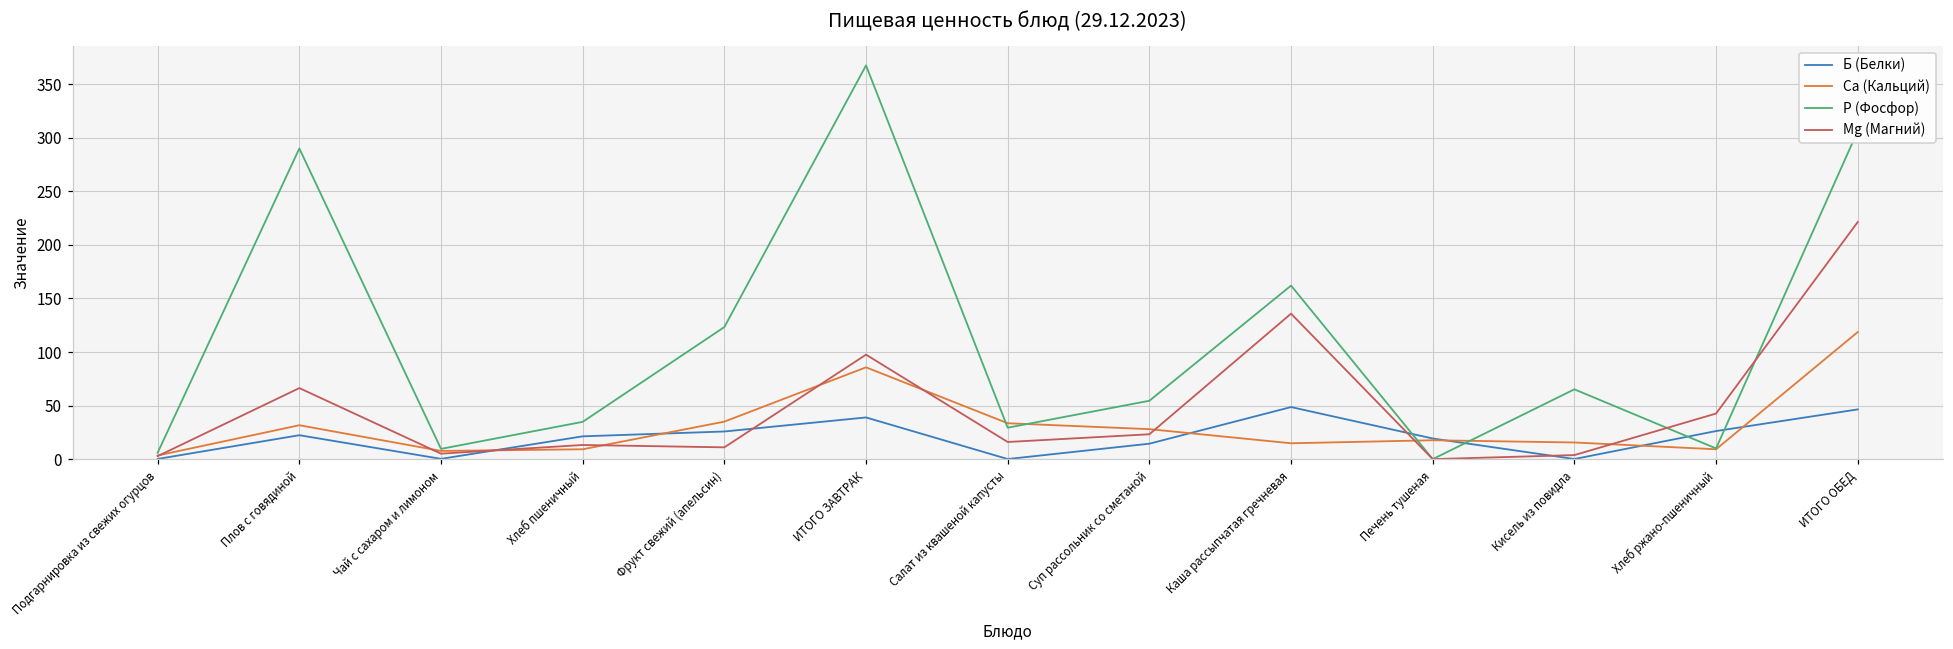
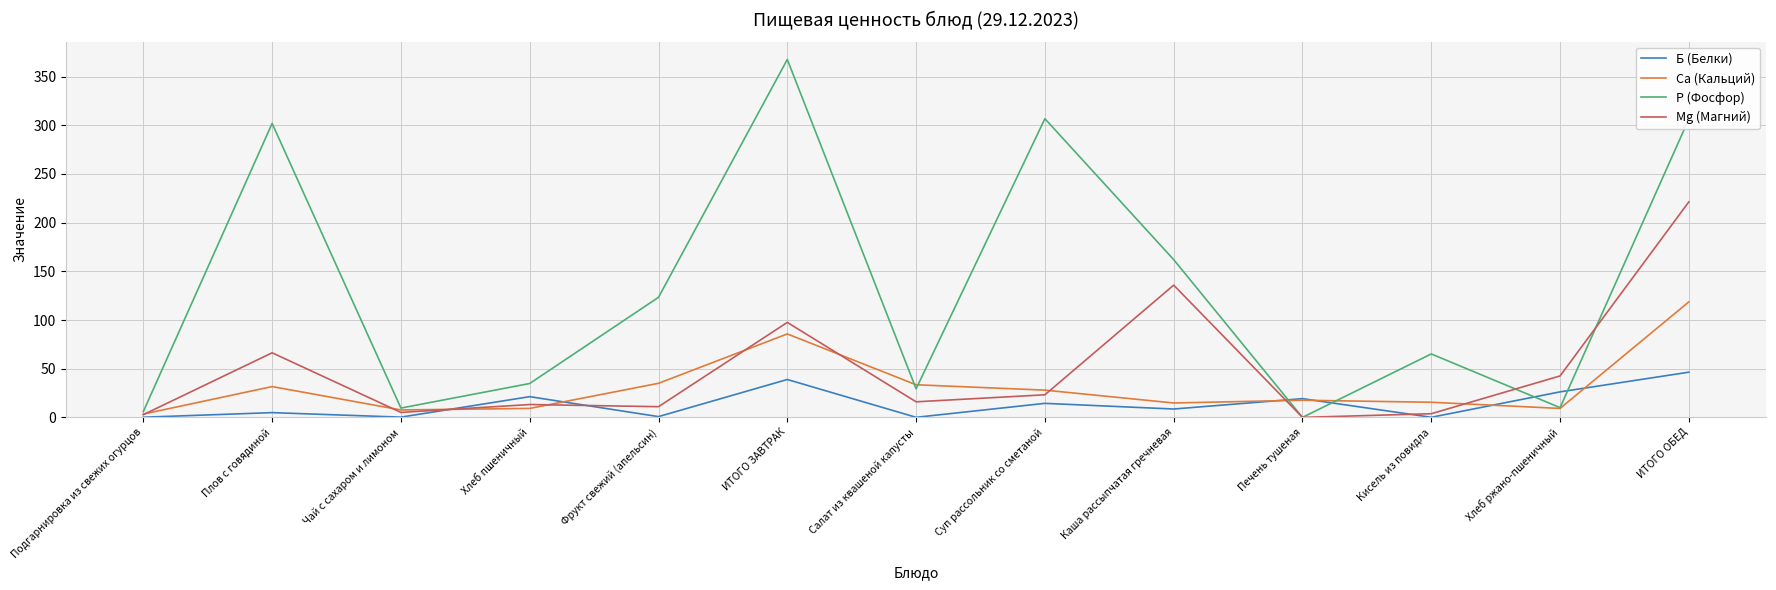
  {
    "Б (Белки)": {
-     "Плов с говядиной": 20,
+     "Плов с говядиной": 0,
      "Чай с сахаром и лимоном": 0,
      "Хлеб пшеничный": 20,
-     "Фрукт свежий (апельсин)": 30,
+     "Фрукт свежий (апельсин)": 0,
      "ИТОГО ЗАВТРАК": 40,
      "Салат из квашеной капусты": 0,
      "Суп рассольник со сметаной": 10,
-     "Каша рассыпчатая гречневая": 50,
+     "Каша рассыпчатая гречневая": 10,
      "Кисель из повидла": 0,
      "Хлеб ржано-пшеничный": 30,
      "ИТОГО ОБЕД": 50
    },
    "Р (Фосфор)": {
      "Подгарнировка из свежих огурцов": 10,
-     "Плов с говядиной": 290,
+     "Плов с говядиной": 300,
      "Хлеб пшеничный": 30,
      "Фрукт свежий (апельсин)": 120,
      "ИТОГО ЗАВТРАК": 370,
      "Салат из квашеной капусты": 30,
-     "Суп рассольник со сметаной": 50,
+     "Суп рассольник со сметаной": 310,
      "Каша рассыпчатая гречневая": 160,
      "Кисель из повидла": 70
    }
  }
